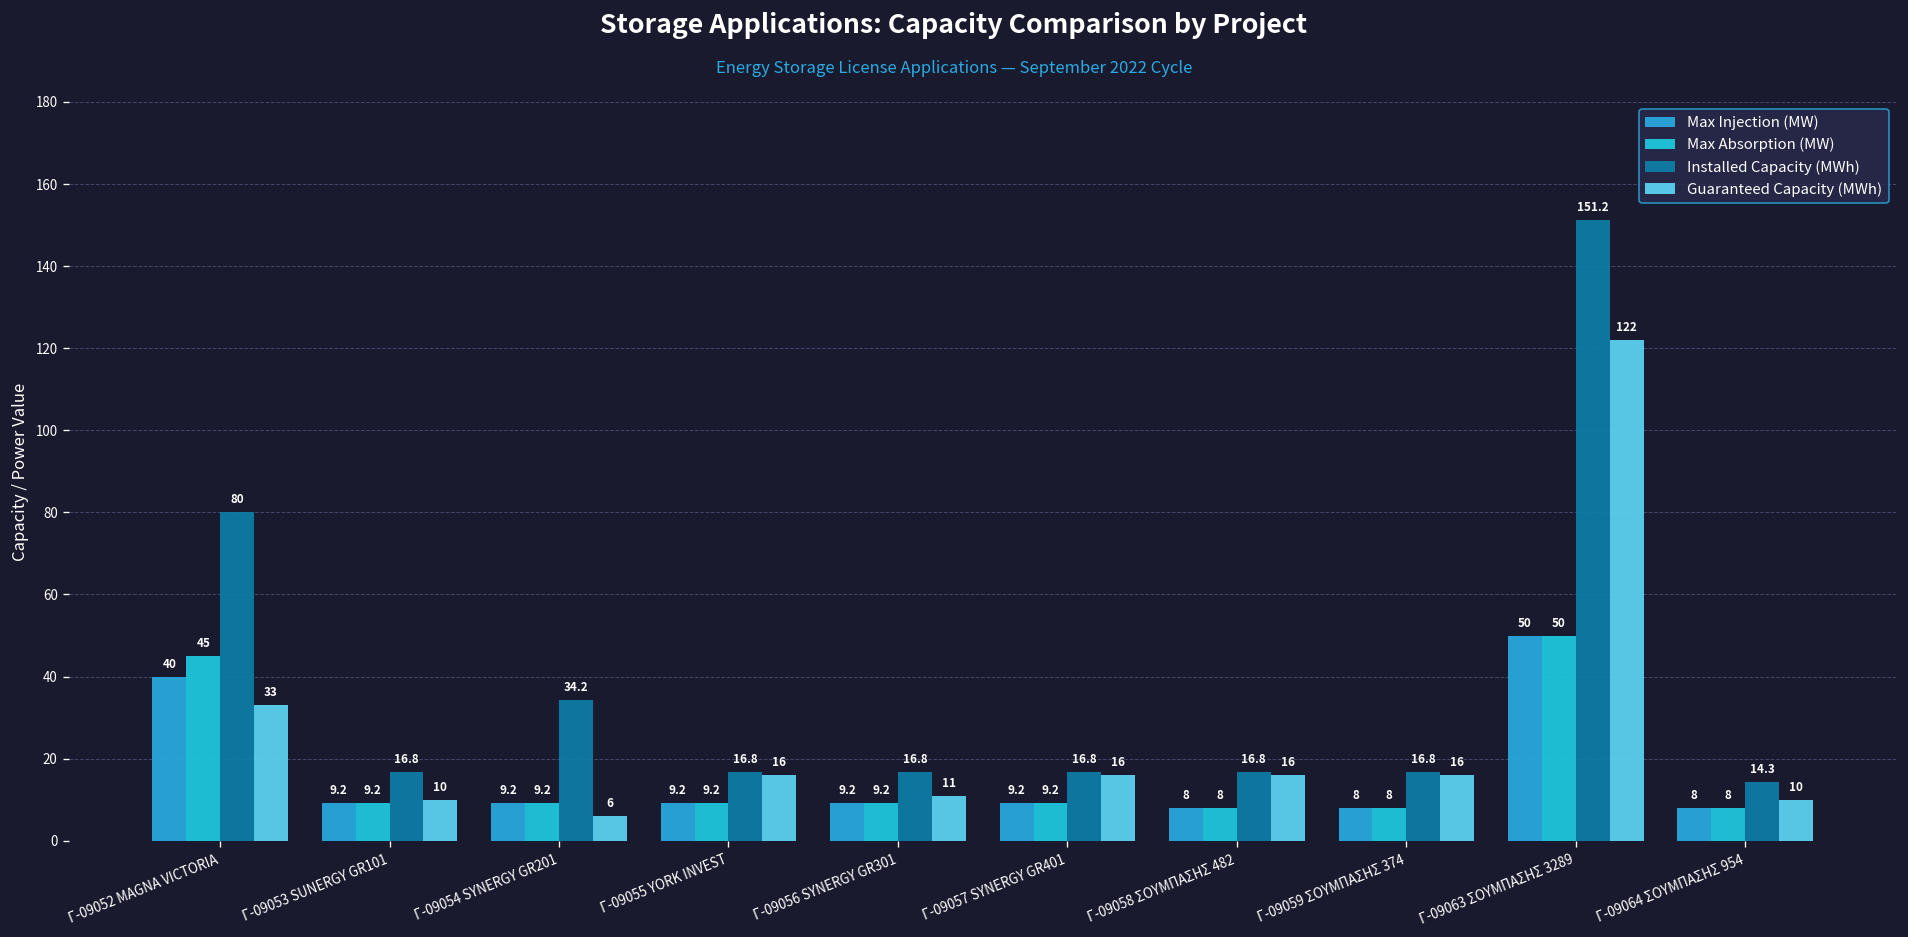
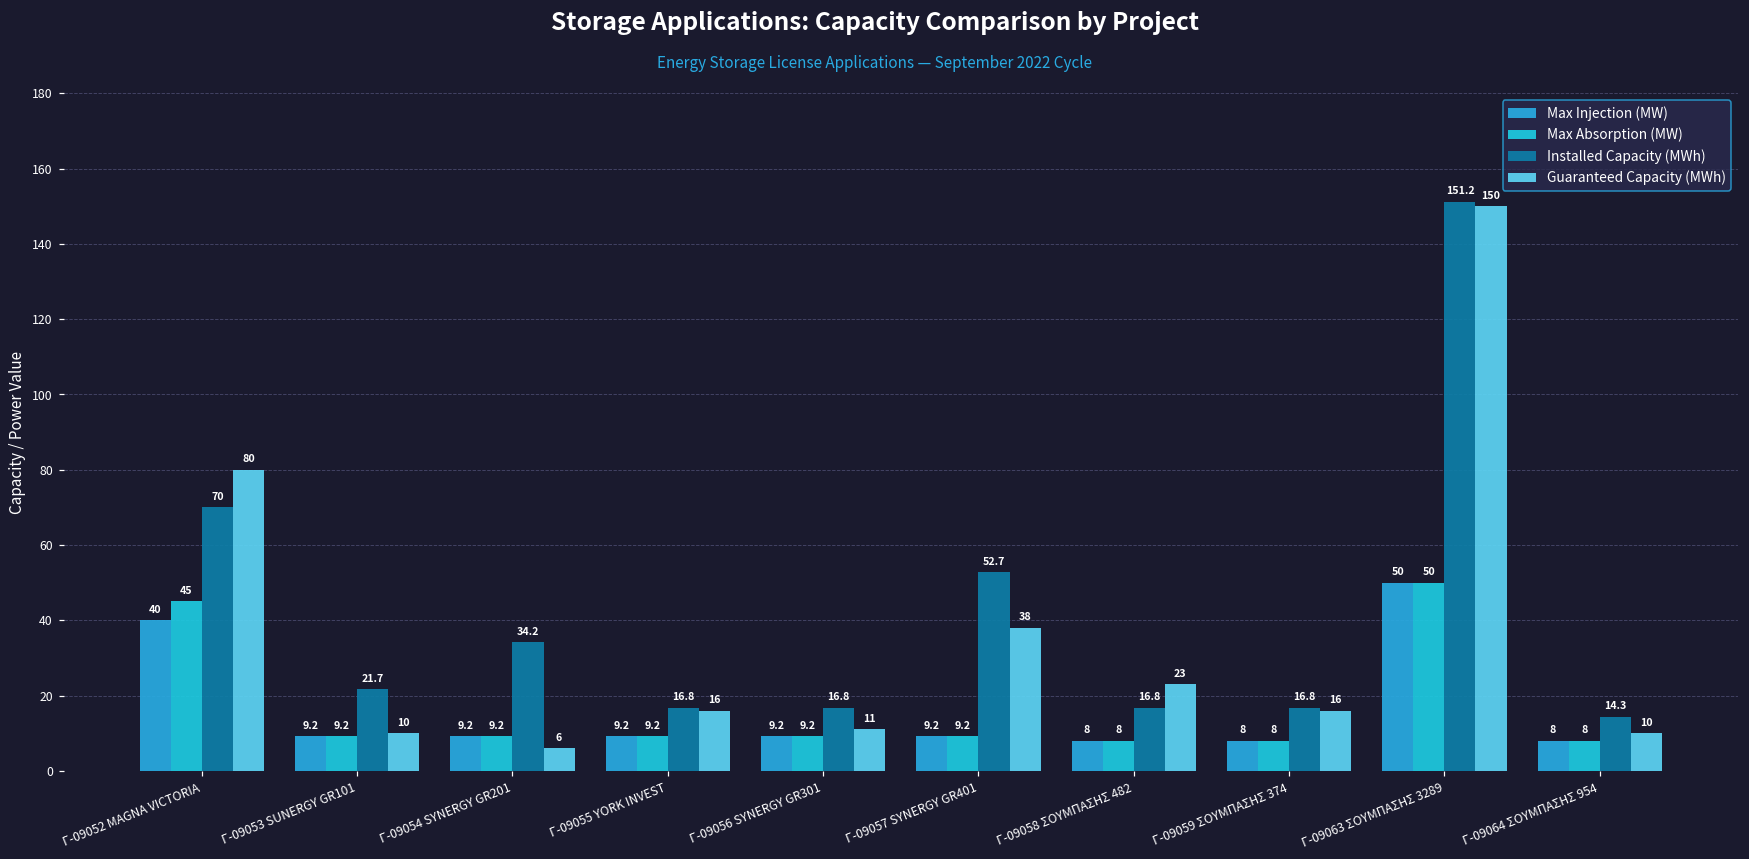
  {
    "Installed Capacity (MWh)": {
-     "Γ-09052 MAGNA VICTORIA": 80,
-     "Γ-09053 SUNERGY GR101": 16.8,
+     "Γ-09052 MAGNA VICTORIA": 70,
+     "Γ-09053 SUNERGY GR101": 21.7,
      "Γ-09054 SYNERGY GR201": 34.2,
      "Γ-09055 YORK INVEST": 16.8,
      "Γ-09056 SYNERGY GR301": 16.8,
-     "Γ-09057 SYNERGY GR401": 16.8,
+     "Γ-09057 SYNERGY GR401": 52.7,
      "Γ-09058 ΣΟΥΜΠΑΣΗΣ 482": 16.8,
      "Γ-09059 ΣΟΥΜΠΑΣΗΣ 374": 16.8,
      "Γ-09063 ΣΟΥΜΠΑΣΗΣ 3289": 151.2,
      "Γ-09064 ΣΟΥΜΠΑΣΗΣ 954": 14.3
    },
    "Guaranteed Capacity (MWh)": {
-     "Γ-09052 MAGNA VICTORIA": 33,
+     "Γ-09052 MAGNA VICTORIA": 80,
      "Γ-09053 SUNERGY GR101": 10,
      "Γ-09054 SYNERGY GR201": 6,
      "Γ-09055 YORK INVEST": 16,
      "Γ-09056 SYNERGY GR301": 11,
-     "Γ-09057 SYNERGY GR401": 16,
-     "Γ-09058 ΣΟΥΜΠΑΣΗΣ 482": 16,
+     "Γ-09057 SYNERGY GR401": 38,
+     "Γ-09058 ΣΟΥΜΠΑΣΗΣ 482": 23,
      "Γ-09059 ΣΟΥΜΠΑΣΗΣ 374": 16,
-     "Γ-09063 ΣΟΥΜΠΑΣΗΣ 3289": 122,
+     "Γ-09063 ΣΟΥΜΠΑΣΗΣ 3289": 150,
      "Γ-09064 ΣΟΥΜΠΑΣΗΣ 954": 10
    }
  }
